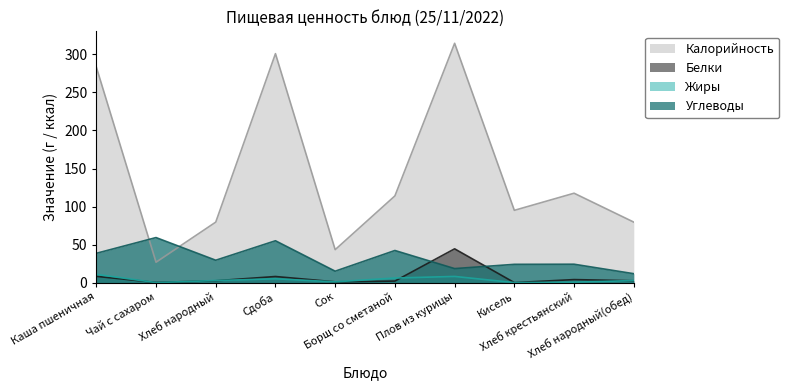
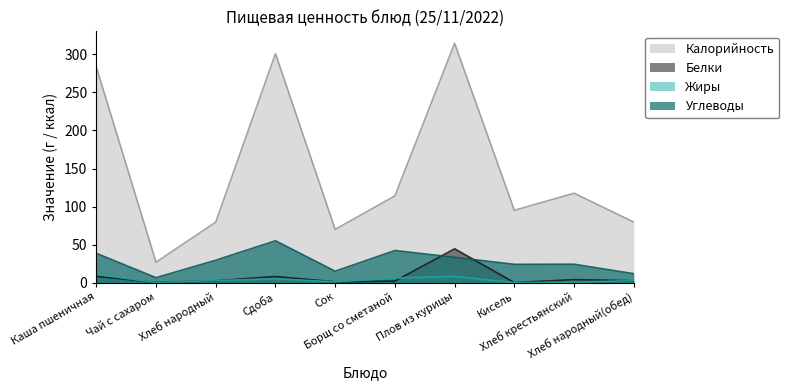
  {
    "Калорийность": {
      "Каша пшеничная": 280,
      "Чай с сахаром": 30,
      "Хлеб народный": 80,
      "Сдоба": 300,
-     "Сок": 40,
+     "Сок": 70,
      "Борщ со сметаной": 110,
      "Плов из курицы": 310,
      "Кисель": 100,
      "Хлеб крестьянский": 120,
      "Хлеб народный(обед)": 80
    },
    "Белки": {
      "Борщ со сметаной": 0,
      "Плов из курицы": 40,
      "Хлеб крестьянский": 0
    },
    "Жиры": {
      "Борщ со сметаной": 10,
      "Плов из курицы": 10,
      "Хлеб крестьянский": 0
    },
    "Углеводы": {
      "Каша пшеничная": 40,
-     "Чай с сахаром": 60,
+     "Чай с сахаром": 10,
      "Хлеб народный": 30,
      "Сдоба": 60,
      "Сок": 20,
      "Борщ со сметаной": 40,
-     "Плов из курицы": 20,
+     "Плов из курицы": 30,
      "Кисель": 20,
      "Хлеб крестьянский": 20,
      "Хлеб народный(обед)": 10
    }
  }
